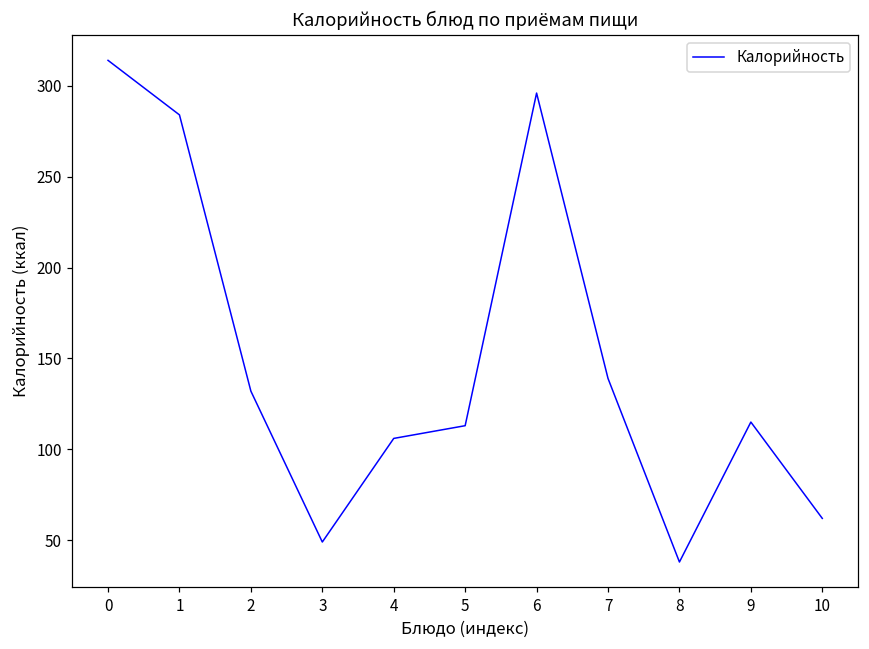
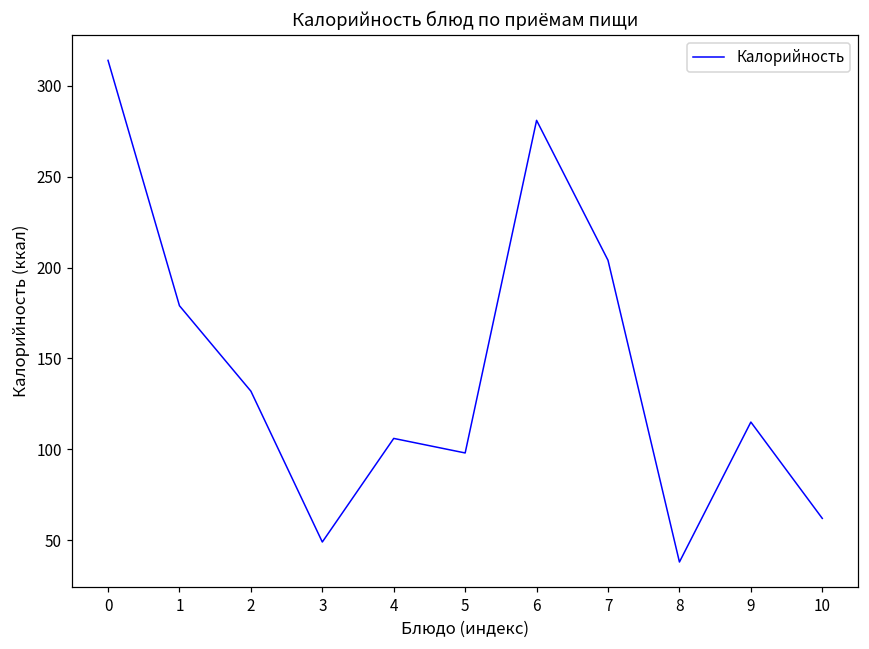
  {
    "0": 314,
-   "1": 284,
+   "1": 179,
    "2": 132,
    "3": 49,
    "4": 106,
-   "5": 113,
-   "6": 296,
-   "7": 139,
+   "5": 98,
+   "6": 281,
+   "7": 204,
    "8": 38,
    "9": 115,
    "10": 62
  }
